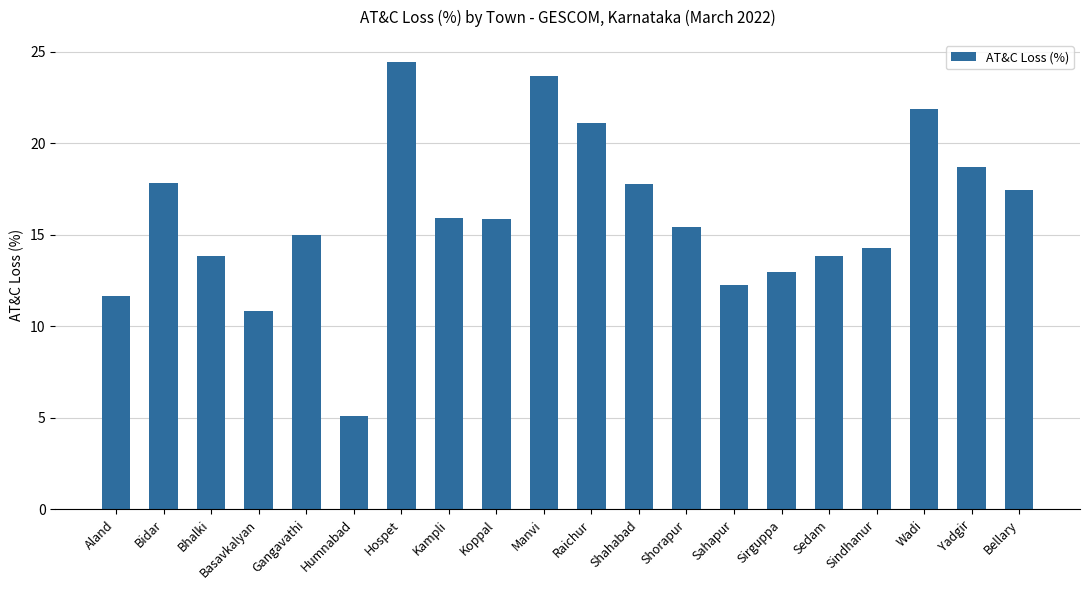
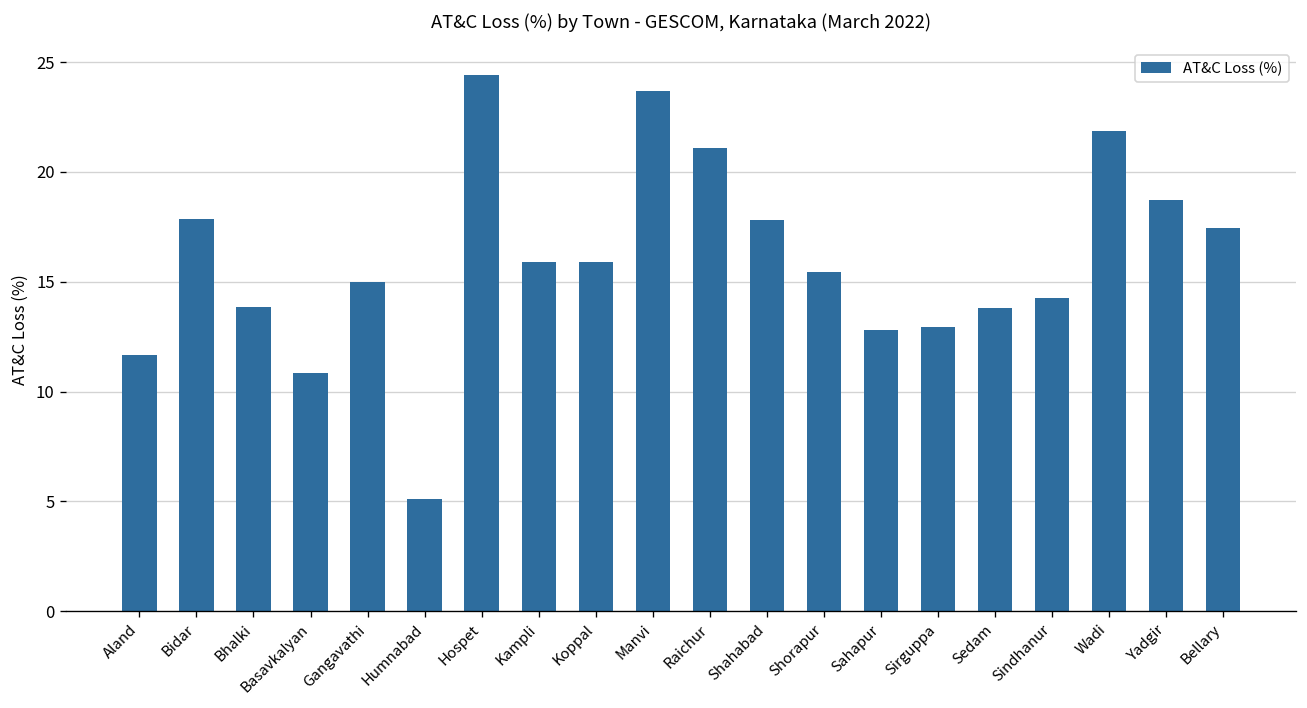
  {
    "Aland": 11.7,
    "Bidar": 17.9,
    "Bhalki": 13.9,
    "Basavkalyan": 10.9,
    "Gangavathi": 15.0,
    "Humnabad": 5.1,
    "Hospet": 24.4,
    "Kampli": 15.9,
    "Koppal": 15.9,
    "Manvi": 23.7,
    "Raichur": 21.1,
    "Shahabad": 17.8,
    "Shorapur": 15.4,
-   "Sahapur": 12.3,
+   "Sahapur": 12.8,
    "Sirguppa": 13.0,
    "Sedam": 13.8,
    "Sindhanur": 14.3,
    "Wadi": 21.9,
    "Yadgir": 18.7,
    "Bellary": 17.4
  }
